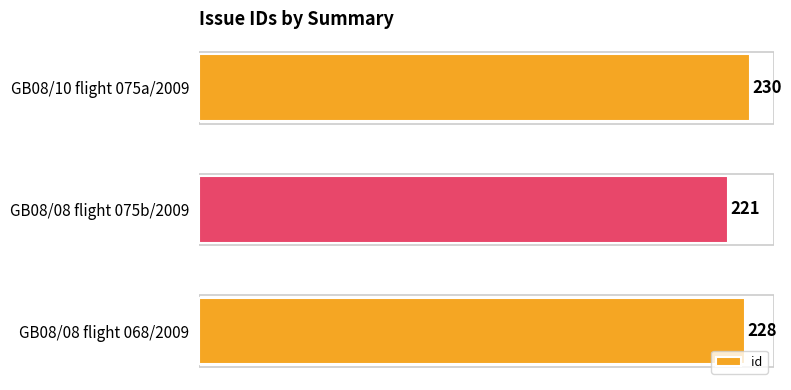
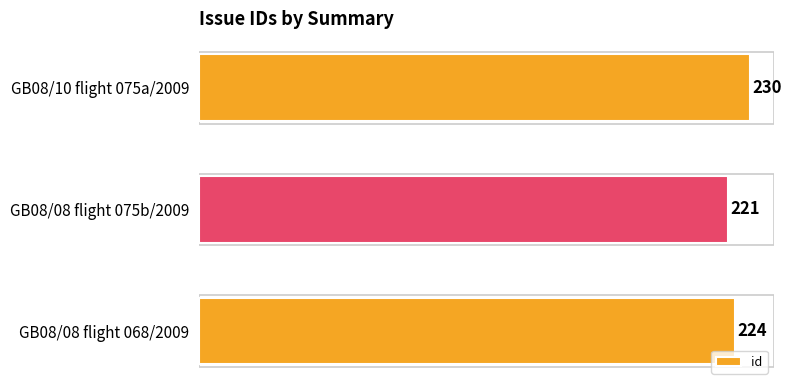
  {
    "GB08/10 flight 075a/2009": 230,
    "GB08/08 flight 075b/2009": 221,
-   "GB08/08 flight 068/2009": 228
+   "GB08/08 flight 068/2009": 224
  }
